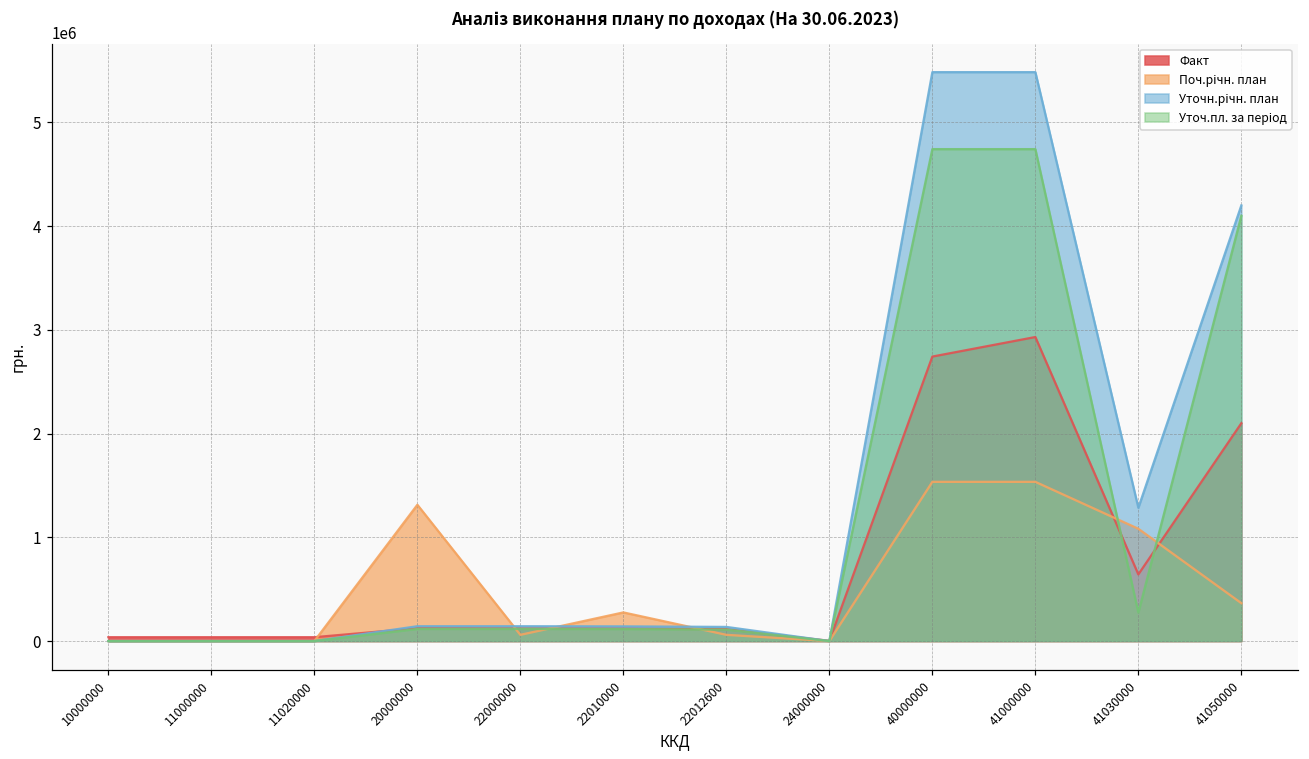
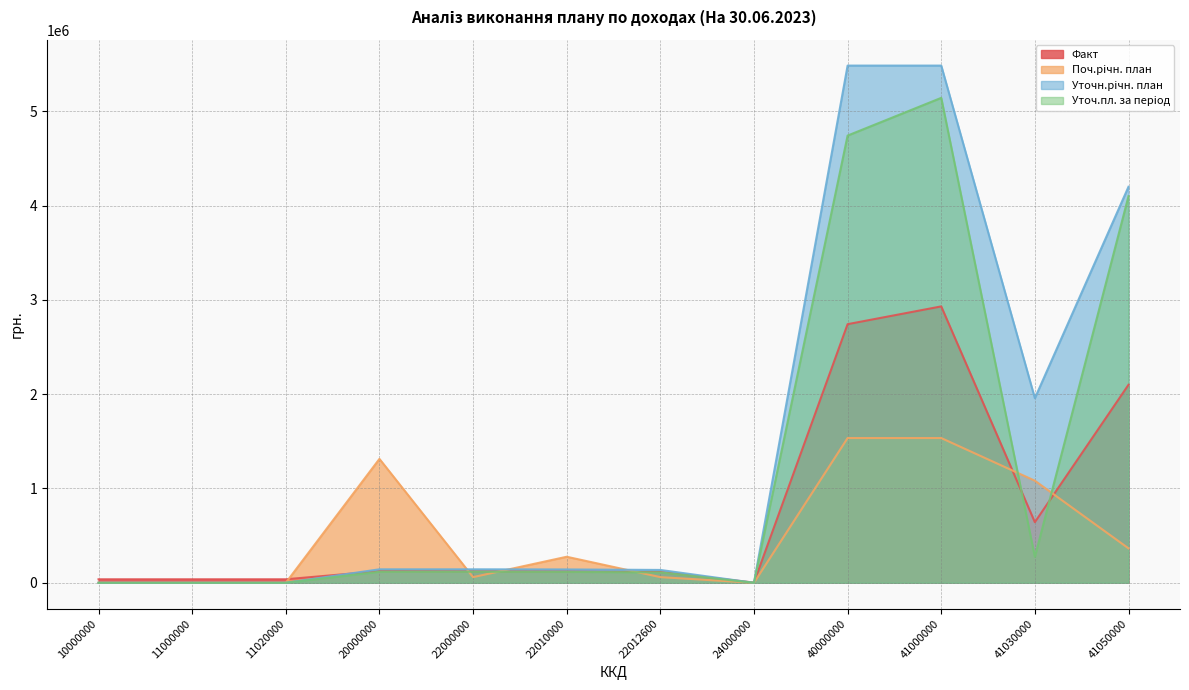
  {
    "Факт": {
      "10000000": 0,
      "11000000": 0,
      "11020000": 0,
      "40000000": 2700000,
      "41000000": 2900000,
      "41030000": 600000,
      "41050000": 2100000
    },
    "Поч.річн. план": {
      "20000000": 1300000,
      "22000000": 100000,
      "22010000": 300000,
      "22012600": 100000,
      "40000000": 1500000,
      "41000000": 1500000,
      "41030000": 1100000,
      "41050000": 400000
    },
    "Уточн.річн. план": {
      "40000000": 5500000,
      "41000000": 5500000,
-     "41030000": 1300000,
+     "41030000": 2000000,
      "41050000": 4200000
    },
    "Уточ.пл. за період": {
      "40000000": 4700000,
-     "41000000": 4700000,
+     "41000000": 5100000,
      "41030000": 300000,
      "41050000": 4100000
    }
  }
